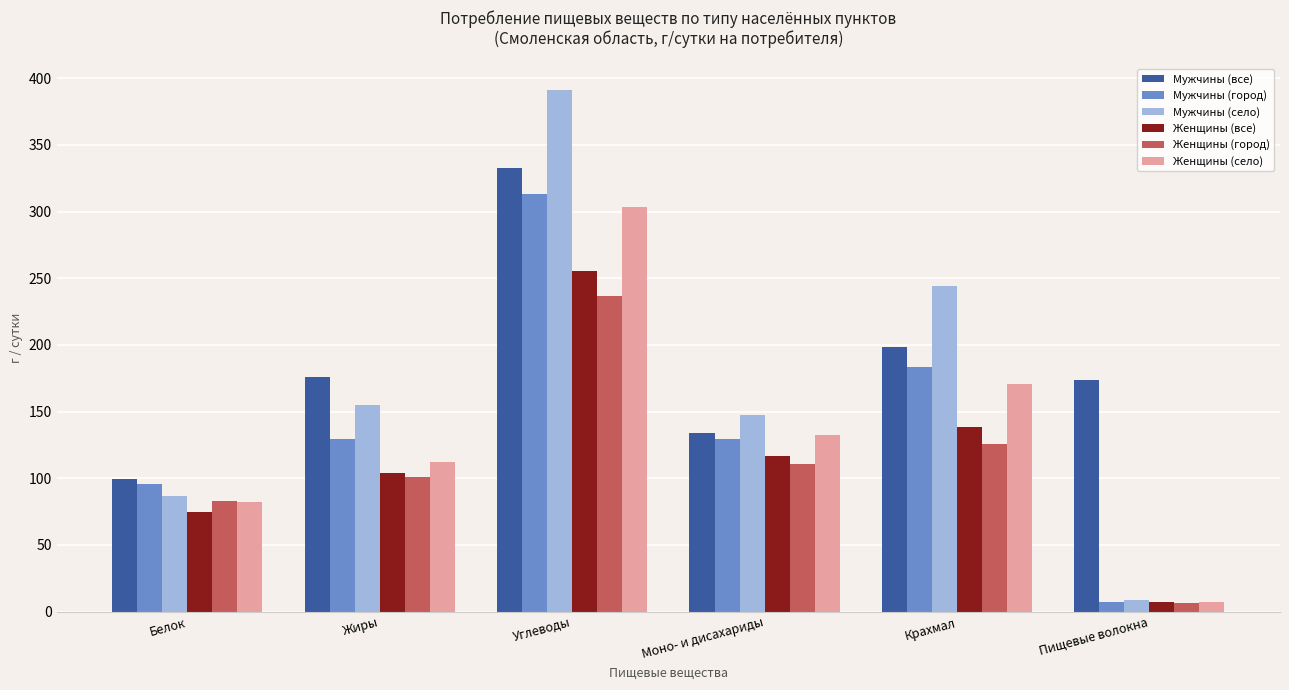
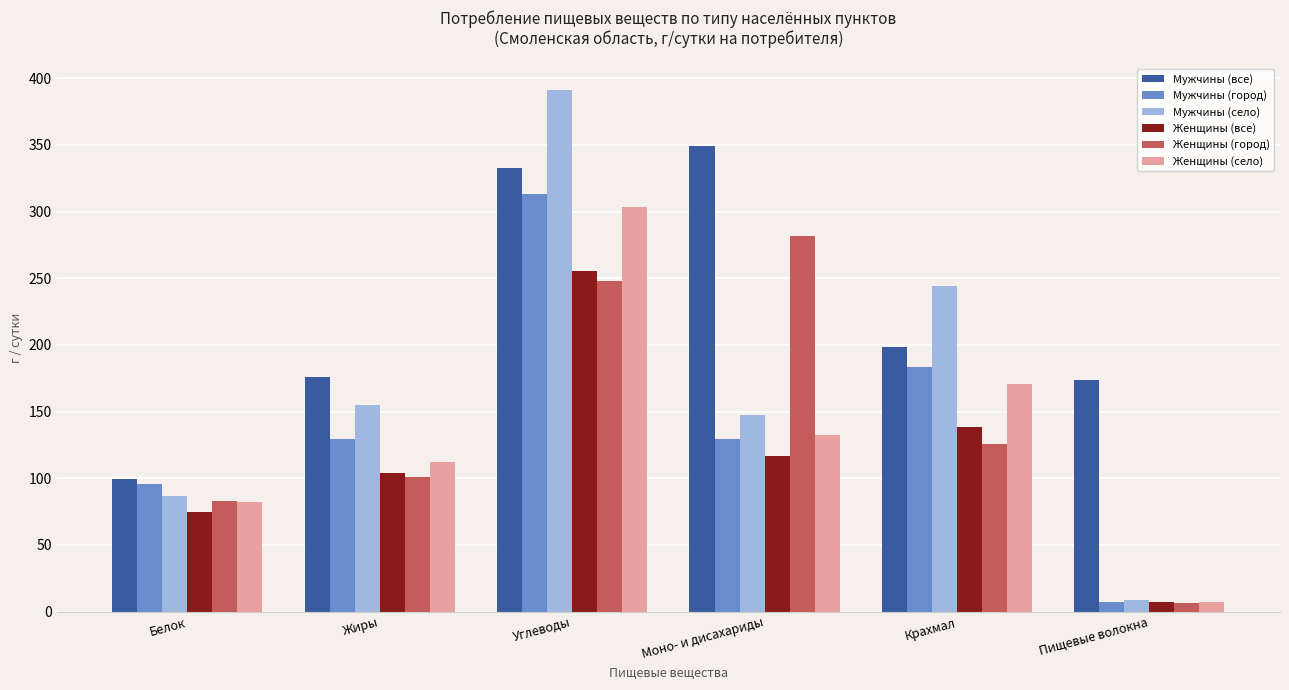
  {
    "Мужчины (все)": {
      "Белок": 100,
      "Жиры": 176,
      "Углеводы": 332,
-     "Моно- и дисахариды": 134,
+     "Моно- и дисахариды": 349,
      "Крахмал": 198,
      "Пищевые волокна": 173
    },
    "Мужчины (город)": {
      "Белок": 96,
      "Жиры": 130,
      "Углеводы": 313,
      "Моно- и дисахариды": 130,
      "Крахмал": 183,
      "Пищевые волокна": 7
    },
    "Мужчины (село)": {
      "Белок": 87,
      "Жиры": 155,
      "Углеводы": 391,
      "Моно- и дисахариды": 147,
      "Крахмал": 244,
      "Пищевые волокна": 9
    },
    "Женщины (все)": {
      "Белок": 75,
      "Жиры": 104,
      "Углеводы": 255,
      "Моно- и дисахариды": 117,
      "Крахмал": 138,
      "Пищевые волокна": 7
    },
    "Женщины (город)": {
      "Белок": 83,
      "Жиры": 101,
-     "Углеводы": 237,
-     "Моно- и дисахариды": 111,
+     "Углеводы": 248,
+     "Моно- и дисахариды": 281,
      "Крахмал": 126,
      "Пищевые волокна": 7
    },
    "Женщины (село)": {
      "Белок": 82,
      "Жиры": 112,
      "Углеводы": 303,
      "Моно- и дисахариды": 133,
      "Крахмал": 171,
      "Пищевые волокна": 7
    }
  }
